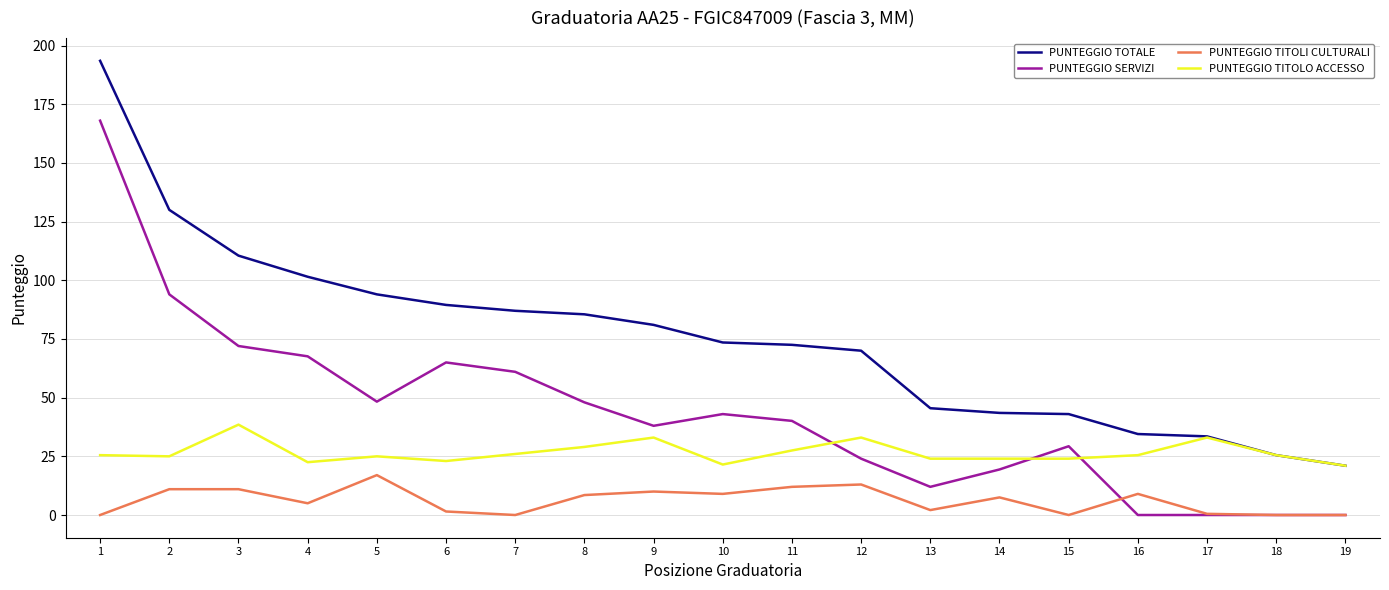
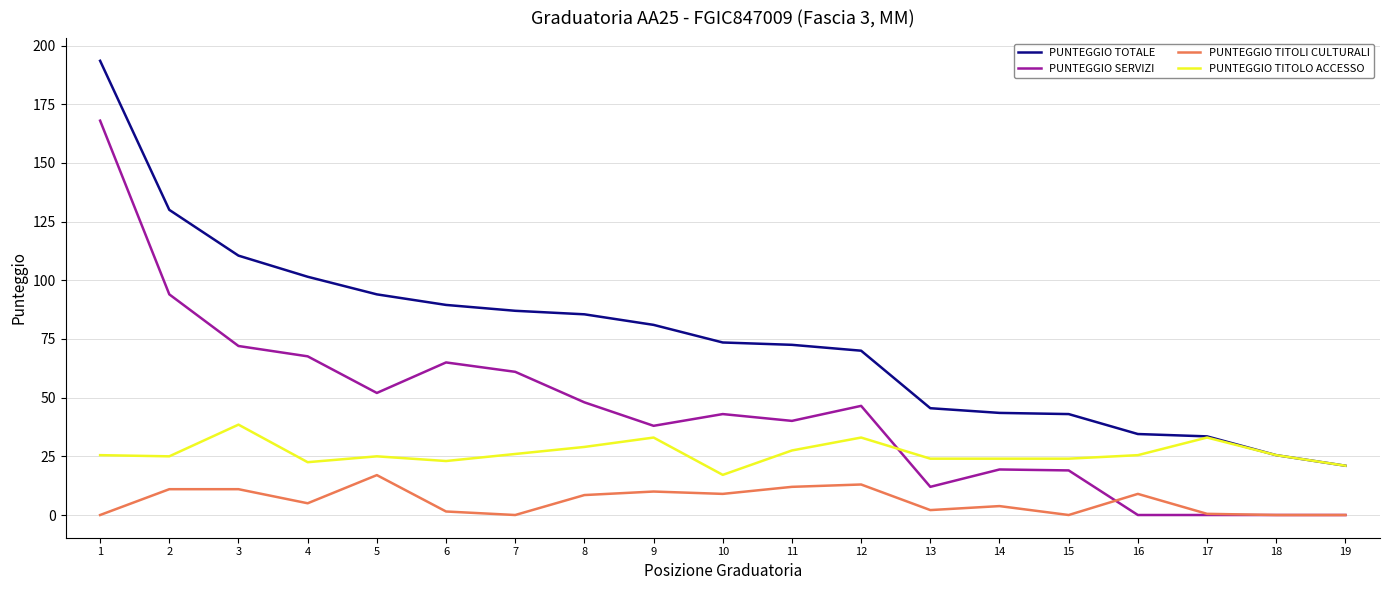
  {
    "PUNTEGGIO TOTALE": {
      "1": 194,
      "2": 130,
      "3": 111,
      "4": 102,
      "5": 94,
      "6": 90,
      "7": 87,
      "8": 86,
      "9": 81,
      "10": 74,
      "11": 73,
      "12": 70,
      "13": 46,
      "14": 44,
      "15": 43,
      "16": 35
    },
    "PUNTEGGIO SERVIZI": {
      "1": 168,
      "2": 94,
      "3": 72,
      "4": 68,
-     "5": 48,
+     "5": 52,
      "6": 65,
      "7": 61,
      "8": 48,
      "9": 38,
      "10": 43,
      "11": 40,
-     "12": 24,
+     "12": 47,
      "13": 12,
      "14": 19,
-     "15": 29,
+     "15": 19,
      "16": 0
    },
    "PUNTEGGIO TITOLI CULTURALI": {
      "1": 0,
      "2": 11,
      "3": 11,
      "4": 5,
      "5": 17,
      "6": 2,
      "7": 0,
      "8": 9,
      "9": 10,
      "10": 9,
      "11": 12,
      "12": 13,
      "13": 2,
-     "14": 8,
+     "14": 4,
      "15": 0,
      "16": 9
    },
    "PUNTEGGIO TITOLO ACCESSO": {
      "1": 26,
      "2": 25,
      "3": 39,
      "4": 23,
      "5": 25,
      "6": 23,
      "7": 26,
      "8": 29,
      "9": 33,
-     "10": 22,
+     "10": 17,
      "11": 28,
      "12": 33,
      "13": 24,
      "14": 24,
      "15": 24,
      "16": 26
    }
  }
